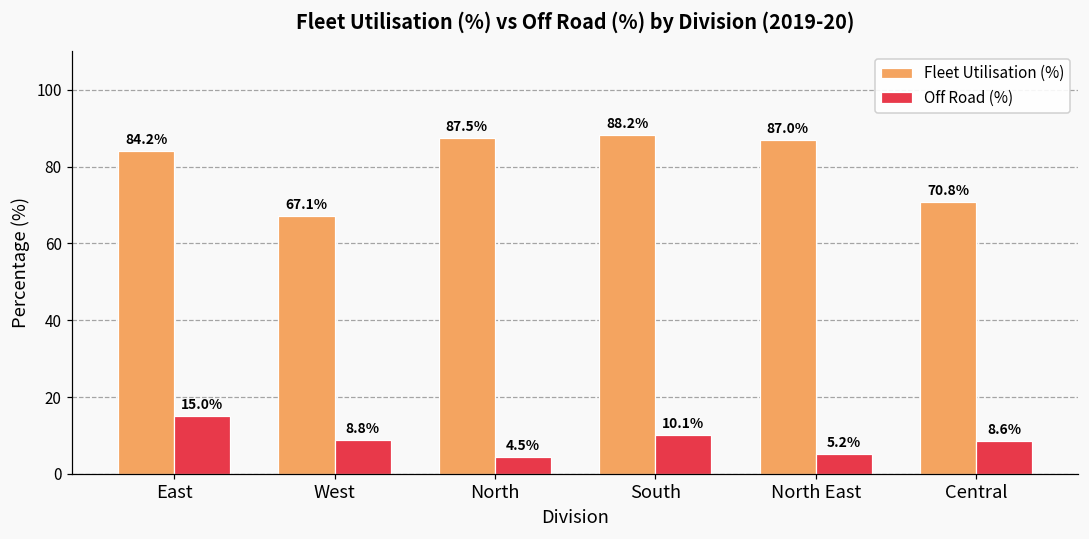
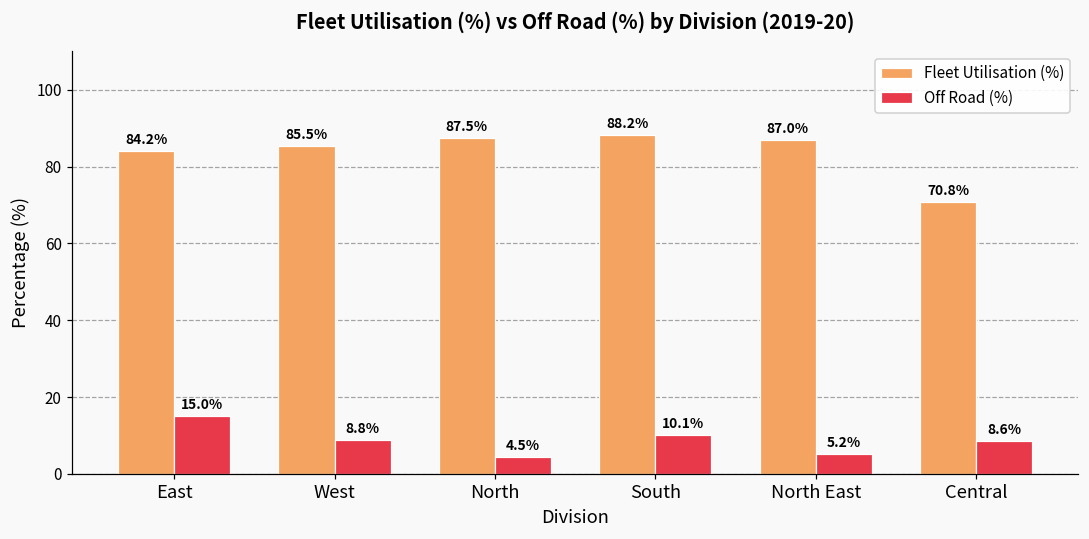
  {
    "Fleet Utilisation (%)": {
      "East": "84.2%",
-     "West": "67.1%",
+     "West": "85.5%",
      "North": "87.5%",
      "South": "88.2%",
      "North East": "87.0%",
      "Central": "70.8%"
    },
    "Off Road (%)": {
      "East": "15.0%",
      "West": "8.8%",
      "North": "4.5%",
      "South": "10.1%",
      "North East": "5.2%",
      "Central": "8.6%"
    }
  }
